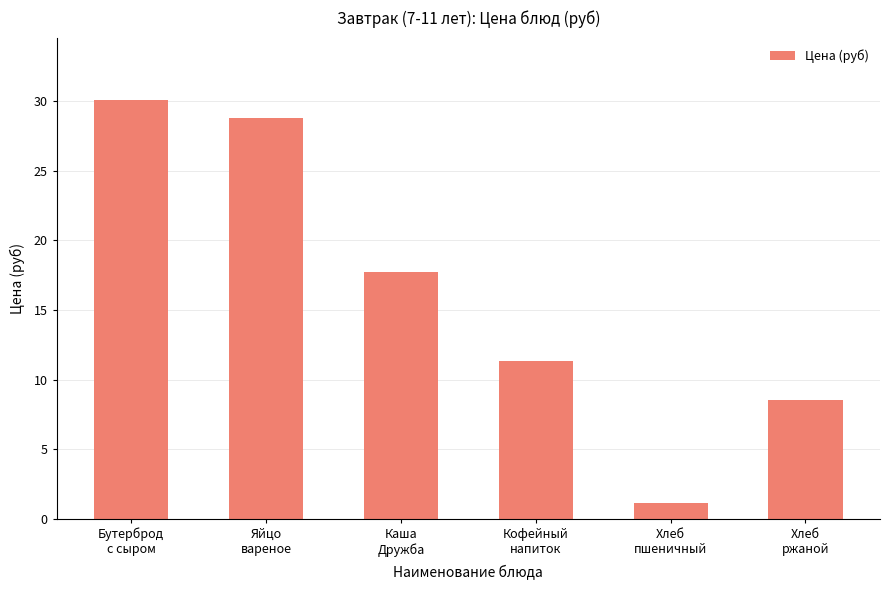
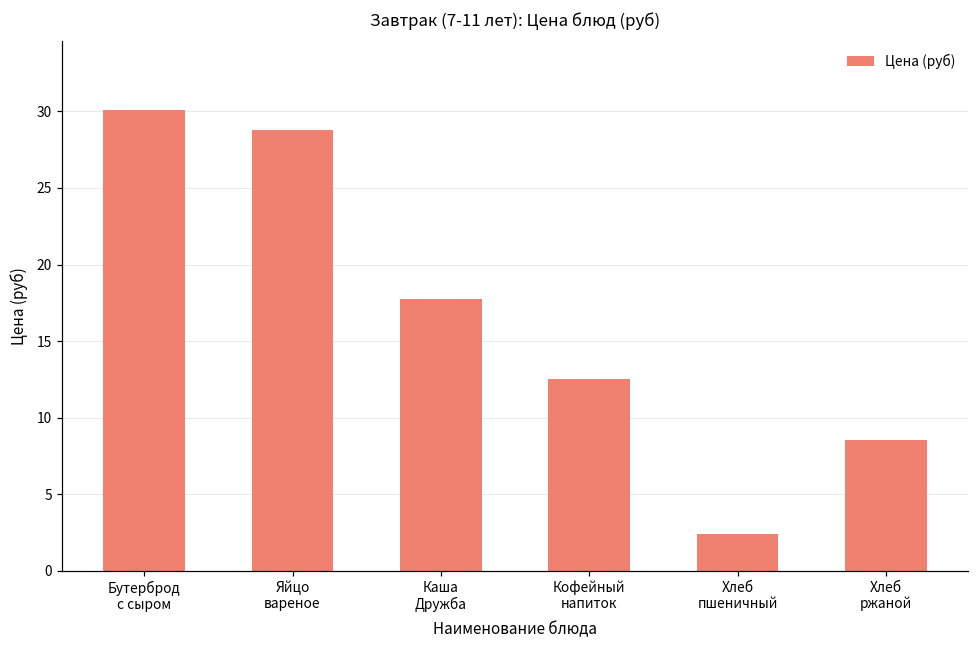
  {
    "Бутерброд с сыром": 30.1,
    "Яйцо вареное": 28.8,
    "Каша Дружба": 17.7,
-   "Кофейный напиток": 11.4,
-   "Хлеб пшеничный": 1.2,
+   "Кофейный напиток": 12.5,
+   "Хлеб пшеничный": 2.4,
    "Хлеб ржаной": 8.5
  }
